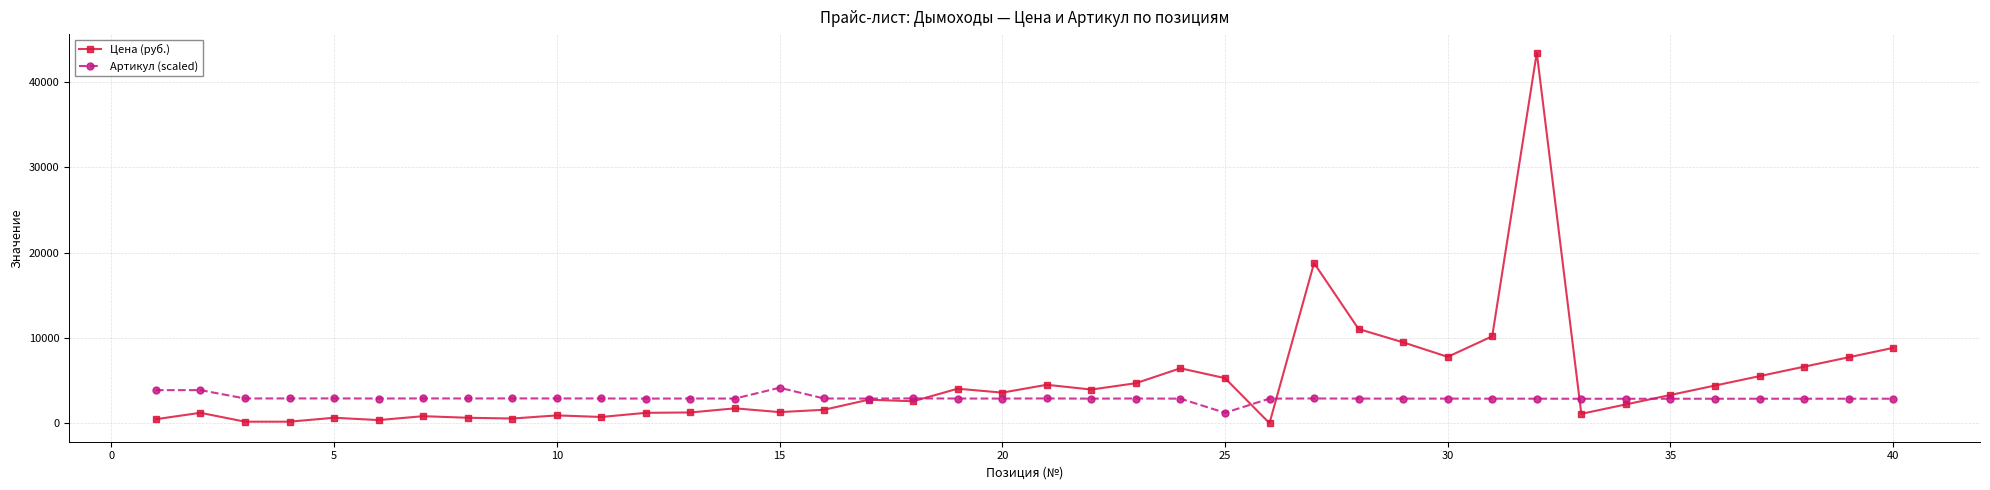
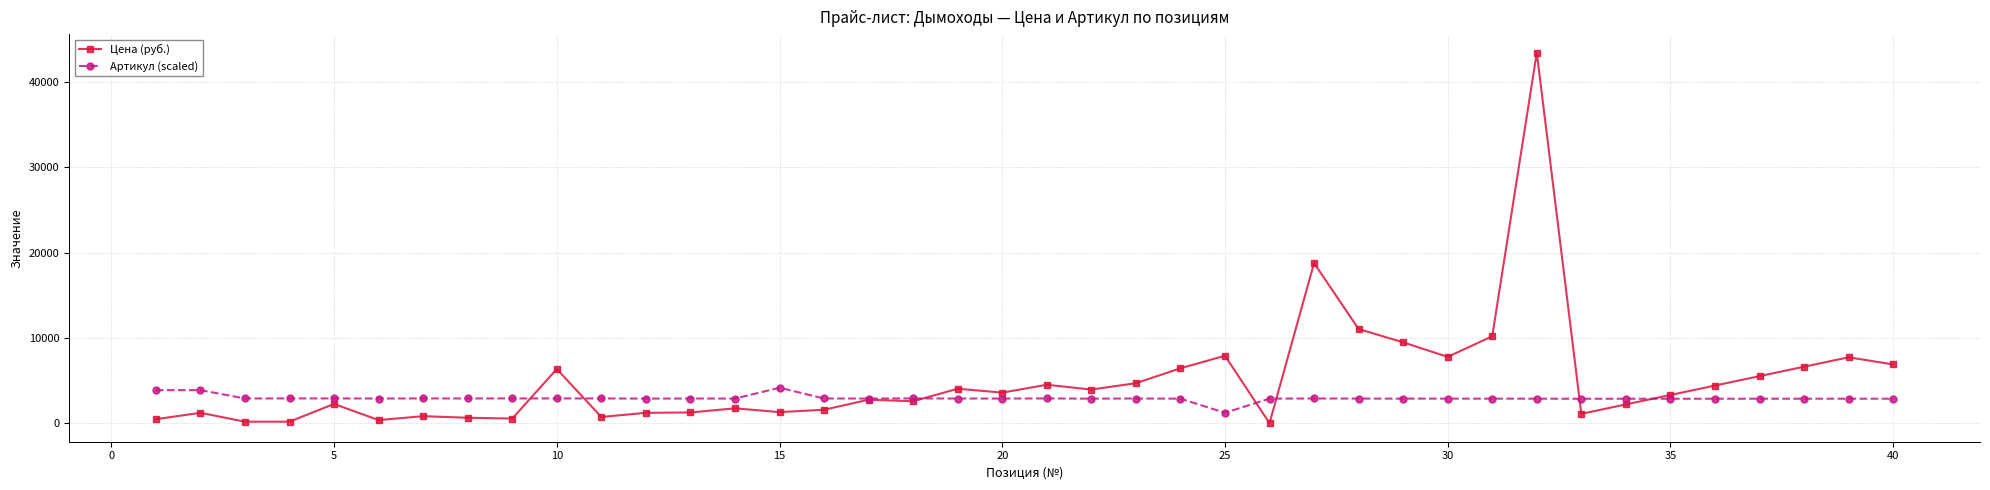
  {
    "Цена (руб.)": {
-     "5": 1000,
-     "10": 1000,
+     "5": 2000,
+     "10": 6000,
      "15": 1000,
      "20": 4000,
-     "25": 5000,
+     "25": 8000,
      "30": 8000,
      "35": 3000,
-     "40": 9000
+     "40": 7000
    },
    "Артикул (scaled)": {
      "5": 3000,
      "10": 3000,
      "15": 4000,
      "20": 3000,
      "25": 1000,
      "30": 3000,
      "35": 3000,
      "40": 3000
    }
  }
